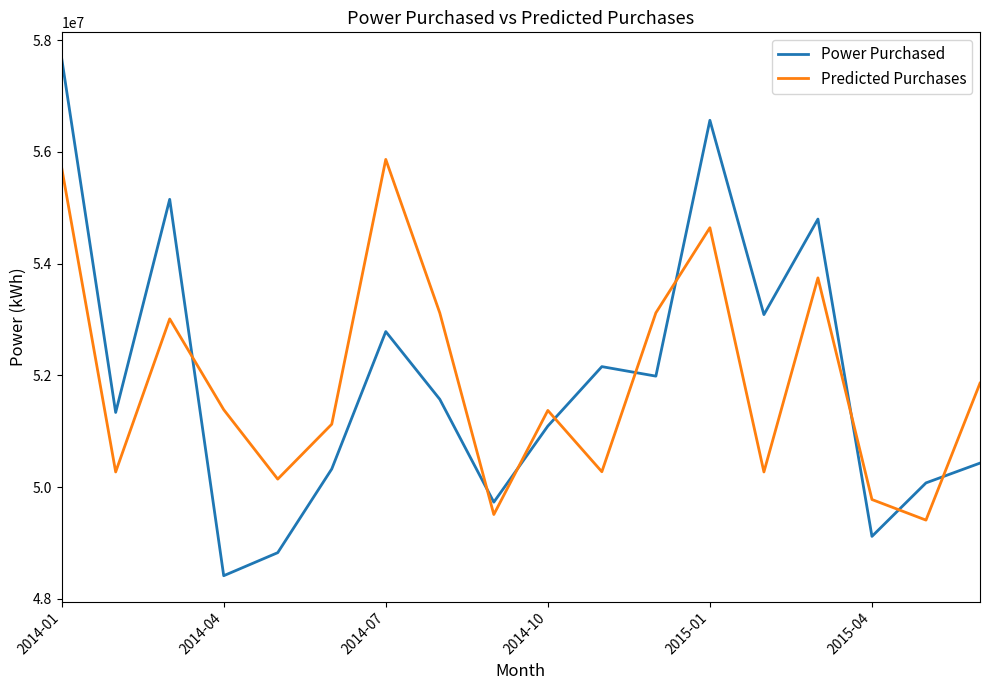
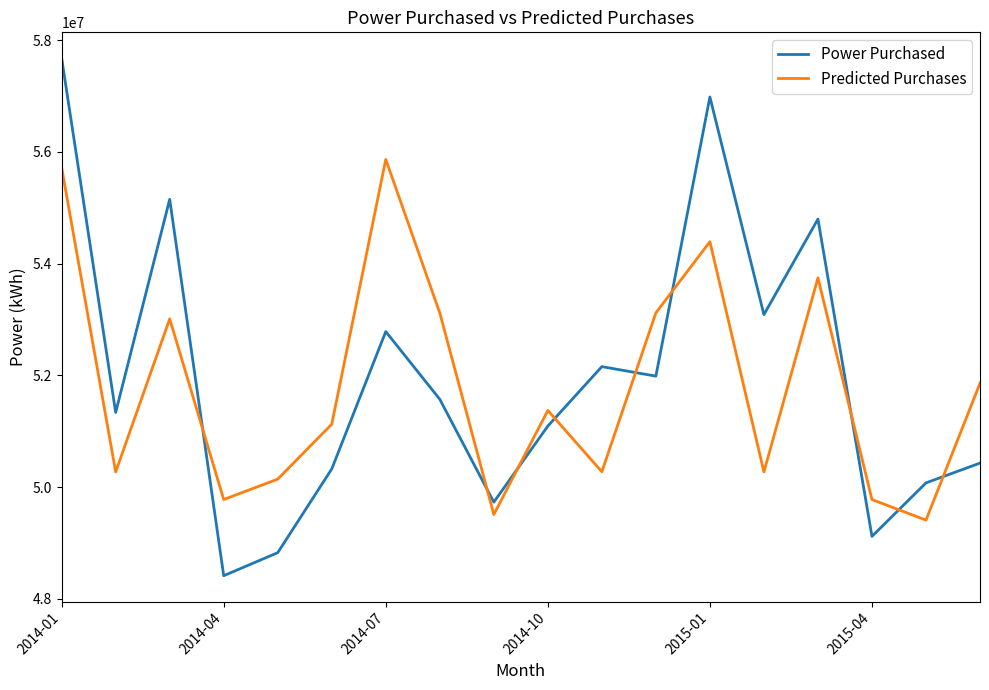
  {
    "Power Purchased": {
      "2014-01": 57700000,
      "2014-04": 48400000,
      "2014-07": 52800000,
      "2014-10": 51100000,
-     "2015-01": 56600000,
+     "2015-01": 57000000,
      "2015-04": 49100000
    },
    "Predicted Purchases": {
      "2014-01": 55700000,
-     "2014-04": 51400000,
+     "2014-04": 49800000,
      "2014-07": 55900000,
      "2014-10": 51400000,
-     "2015-01": 54600000,
+     "2015-01": 54400000,
      "2015-04": 49800000
    }
  }
